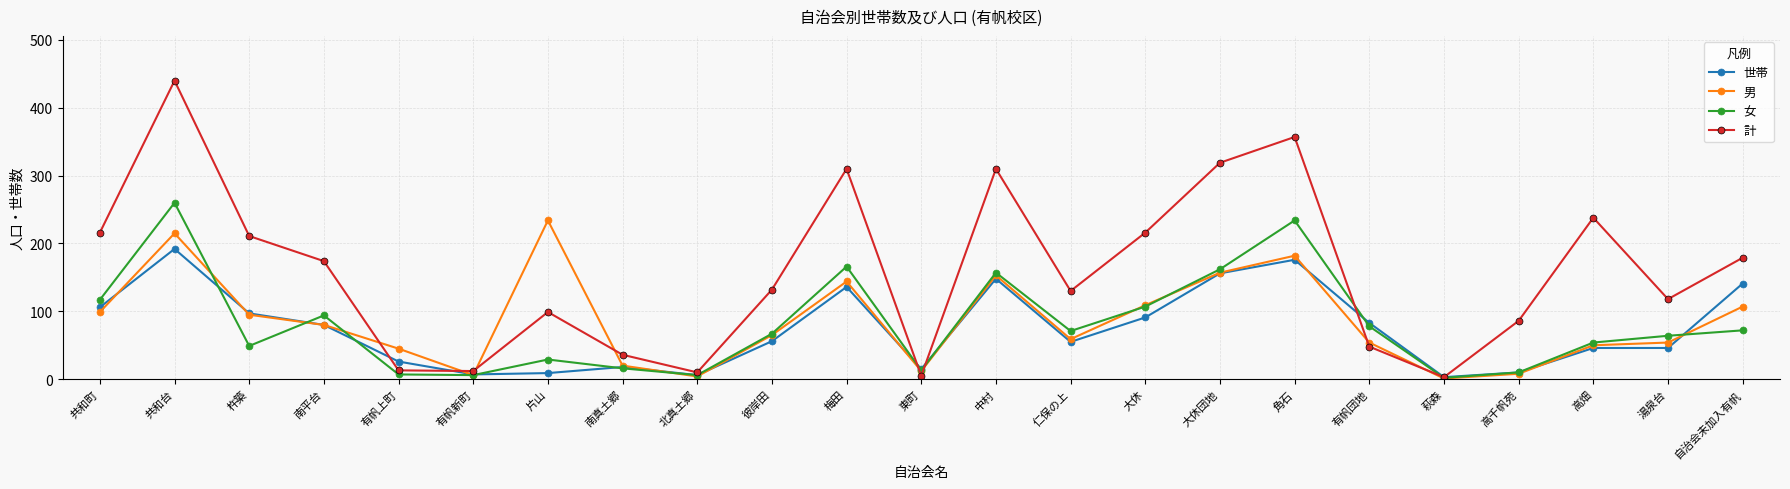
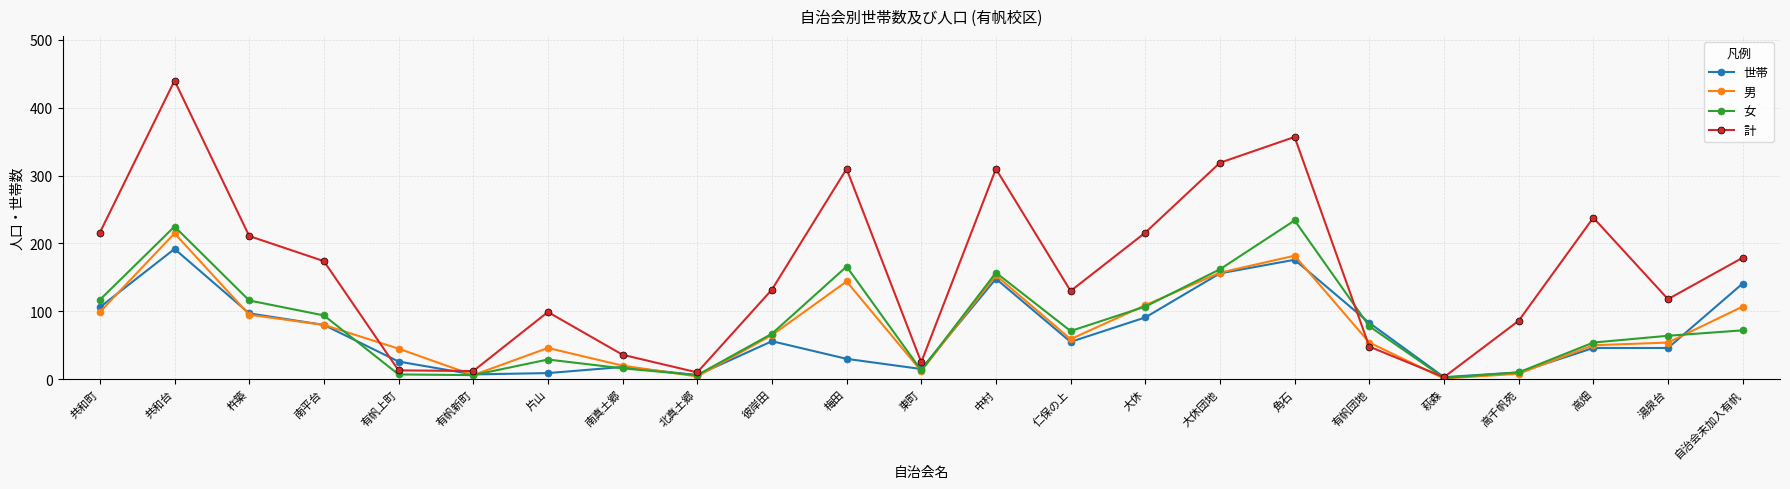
  {
    "世帯": {
      "共和町": 110,
      "共和台": 190,
      "有帆上町": 30,
      "片山": 10,
      "彼岸田": 60,
-     "梅田": 140,
+     "梅田": 30,
      "中村": 150,
      "仁保の上": 60,
      "大休": 90,
      "角石": 180,
      "有帆団地": 80,
      "高畑": 50,
      "湯泉台": 50,
      "自治会未加入有帆": 140
    },
    "男": {
      "共和町": 100,
      "共和台": 220,
      "有帆上町": 50,
-     "片山": 230,
+     "片山": 50,
      "梅田": 140,
      "中村": 150,
      "仁保の上": 60,
      "角石": 180,
      "有帆団地": 50,
      "高畑": 50,
      "湯泉台": 50,
      "自治会未加入有帆": 110
    },
    "女": {
      "共和町": 120,
-     "共和台": 260,
-     "杵築": 50,
+     "共和台": 230,
+     "杵築": 120,
      "南平台": 90,
      "有帆上町": 10,
      "片山": 30,
      "梅田": 170,
      "中村": 160,
      "仁保の上": 70,
      "大休団地": 160,
      "角石": 230,
      "有帆団地": 80,
      "高畑": 50,
      "湯泉台": 60,
      "自治会未加入有帆": 70
    },
    "計": {
      "共和町": 220,
      "共和台": 440,
      "杵築": 210,
      "南平台": 170,
      "有帆上町": 10,
      "有帆新町": 10,
      "片山": 100,
      "南真土郷": 40,
      "北真土郷": 10,
      "彼岸田": 130,
      "梅田": 310,
-     "東町": 10,
+     "東町": 30,
      "中村": 310,
      "仁保の上": 130,
      "大休": 220,
      "大休団地": 320,
      "角石": 360,
      "有帆団地": 50,
      "高千帆苑": 90,
      "高畑": 240,
      "湯泉台": 120,
      "自治会未加入有帆": 180
    }
  }
